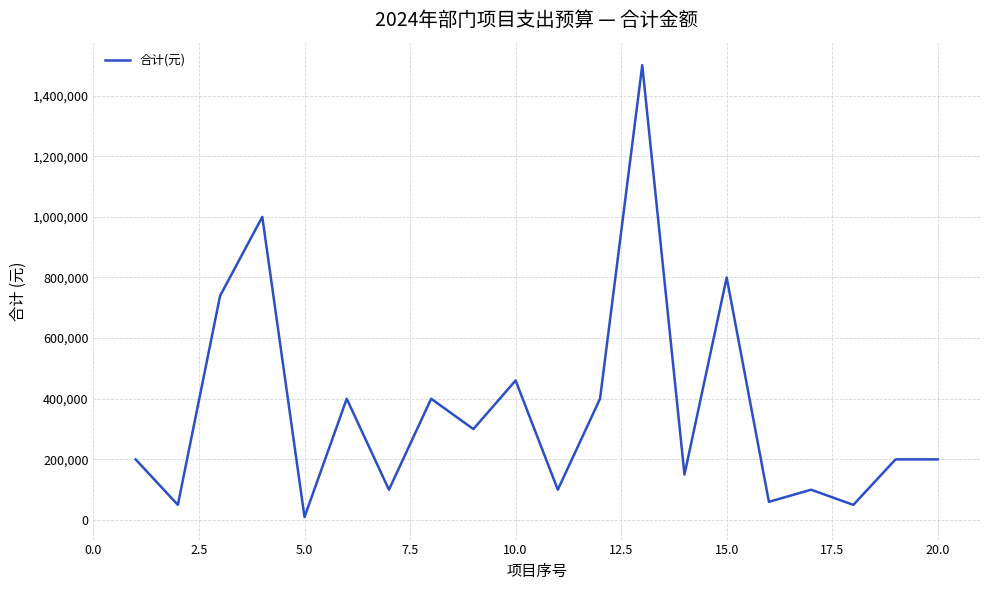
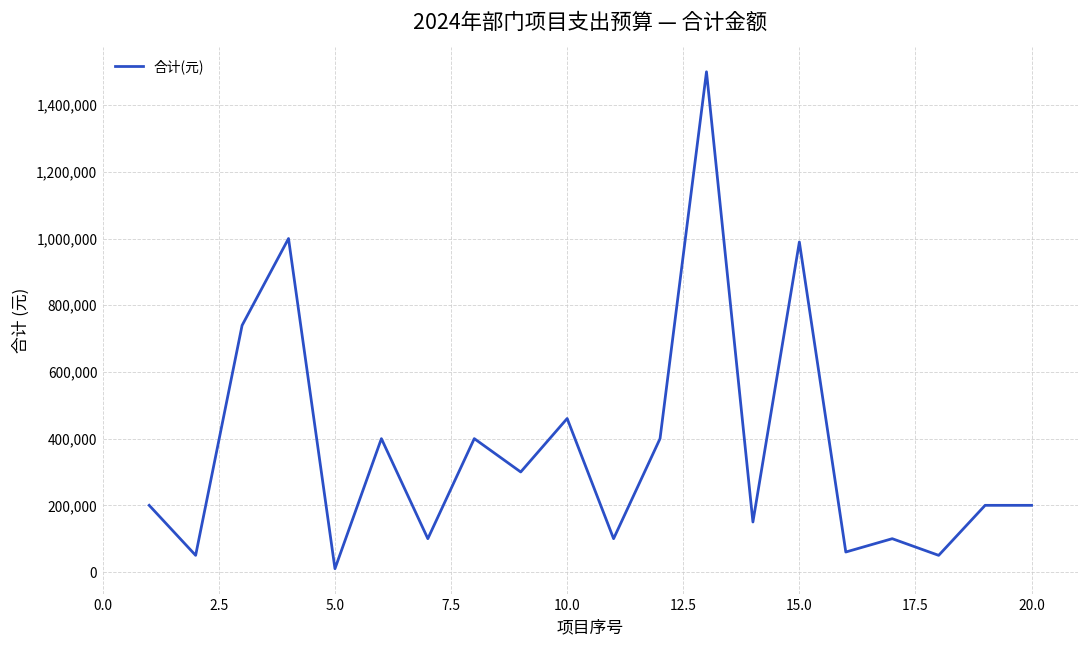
  {
    "5.0": "10,000",
    "10.0": "460,000",
-   "15.0": "800,000",
+   "15.0": "990,000",
    "20.0": "200,000"
  }
